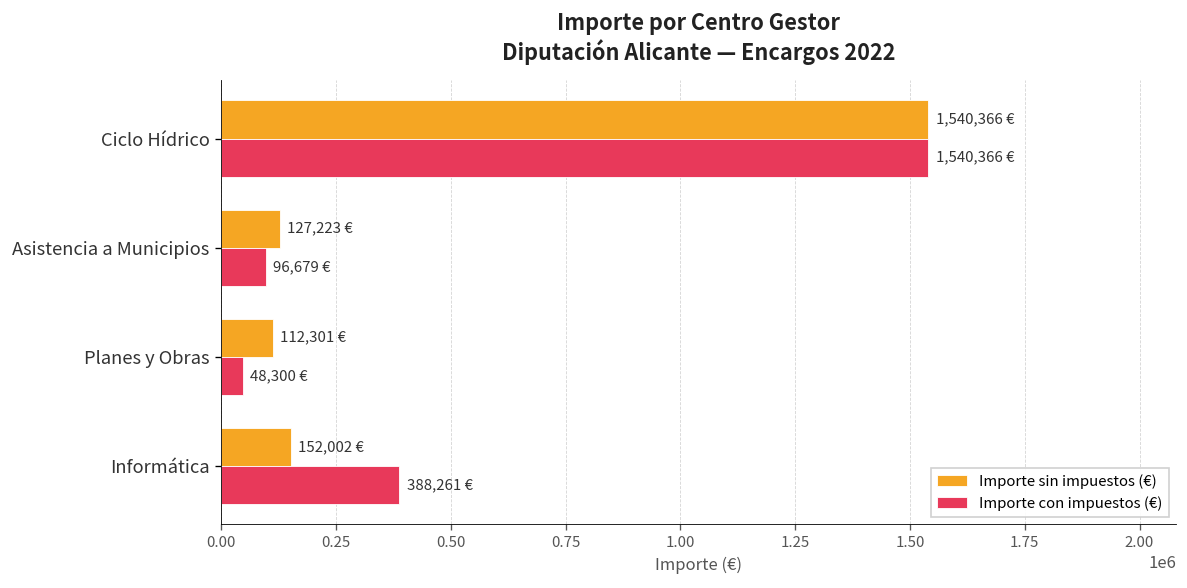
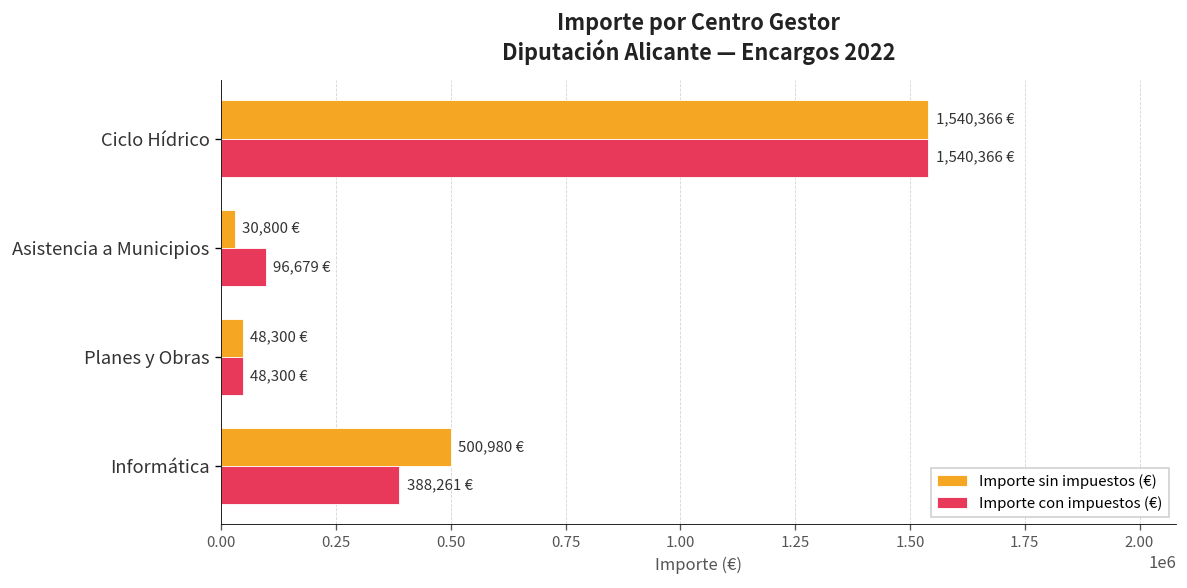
  {
    "Importe sin impuestos (€)": {
      "Ciclo Hídrico": "1,540,366",
-     "Asistencia a Municipios": "127,223",
-     "Planes y Obras": "112,301",
-     "Informática": "152,002"
+     "Asistencia a Municipios": "30,800",
+     "Planes y Obras": "48,300",
+     "Informática": "500,980"
    },
    "Importe con impuestos (€)": {
      "Ciclo Hídrico": "1,540,366",
      "Asistencia a Municipios": "96,679",
      "Planes y Obras": "48,300",
      "Informática": "388,261"
    }
  }
